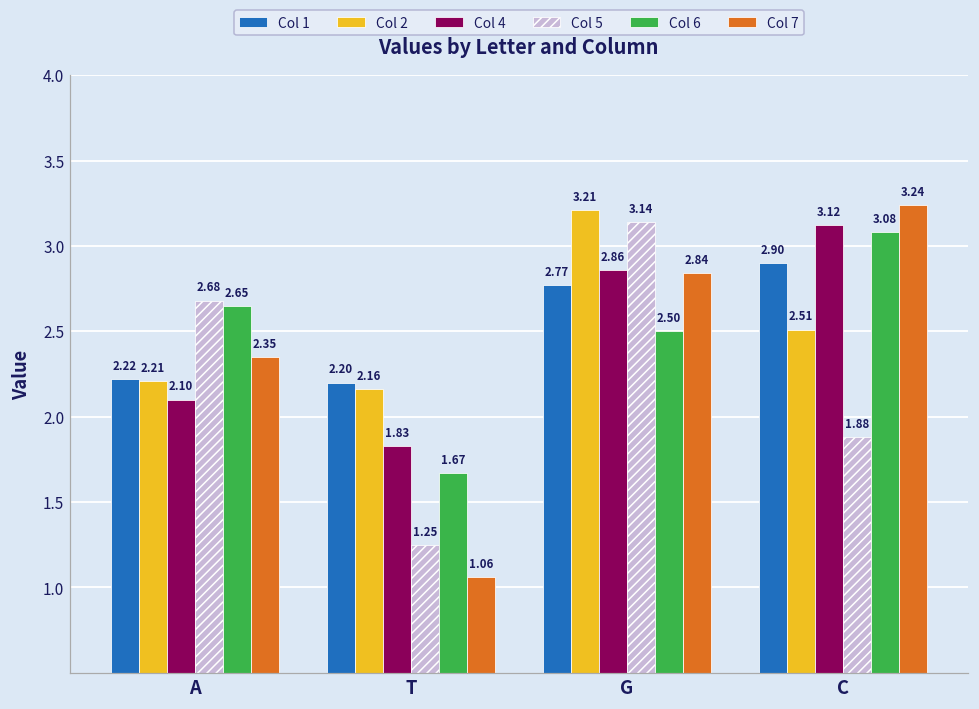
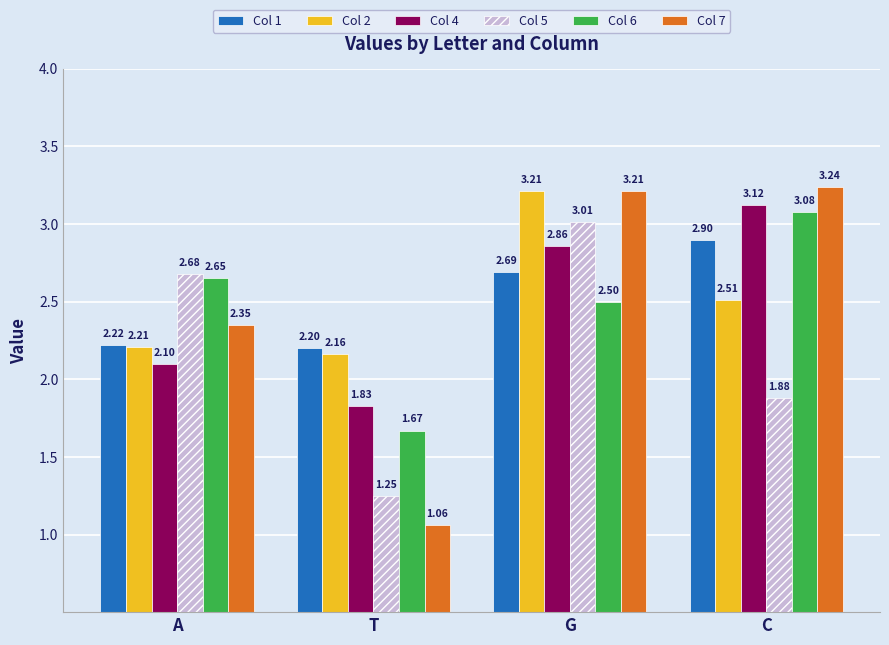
  {
    "Col 1": {
      "A": 2.22,
      "T": 2.20,
-     "G": 2.77,
+     "G": 2.69,
      "C": 2.90
    },
    "Col 2": {
      "A": 2.21,
      "T": 2.16,
      "G": 3.21,
      "C": 2.51
    },
    "Col 4": {
      "A": 2.10,
      "T": 1.83,
      "G": 2.86,
      "C": 3.12
    },
    "Col 5": {
      "A": 2.68,
      "T": 1.25,
-     "G": 3.14,
+     "G": 3.01,
      "C": 1.88
    },
    "Col 6": {
      "A": 2.65,
      "T": 1.67,
      "G": 2.50,
      "C": 3.08
    },
    "Col 7": {
      "A": 2.35,
      "T": 1.06,
-     "G": 2.84,
+     "G": 3.21,
      "C": 3.24
    }
  }
